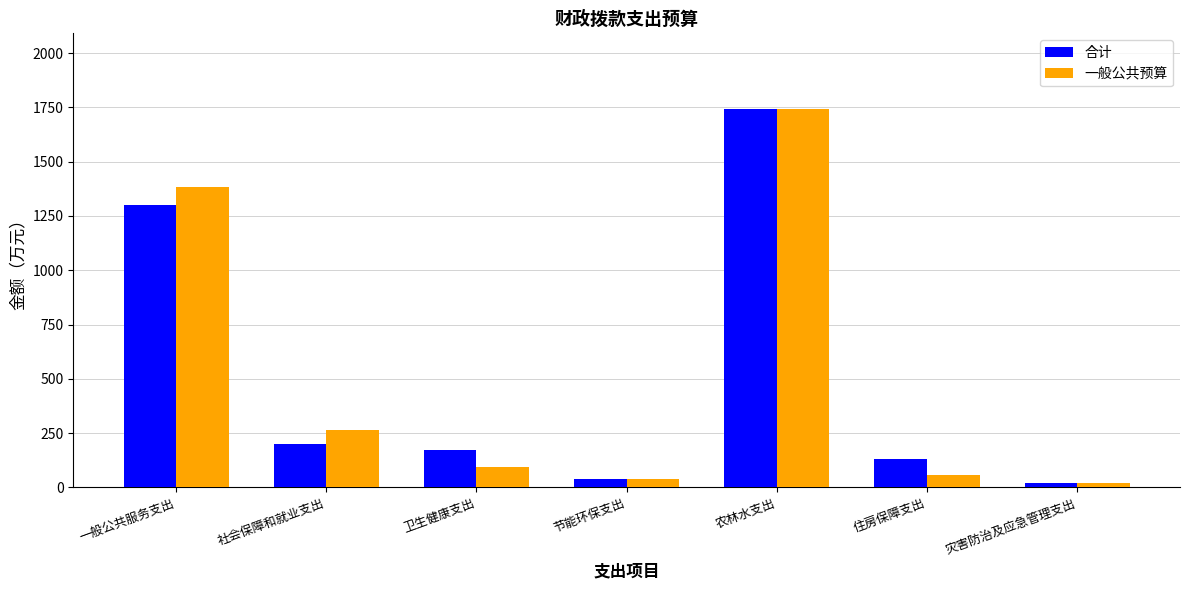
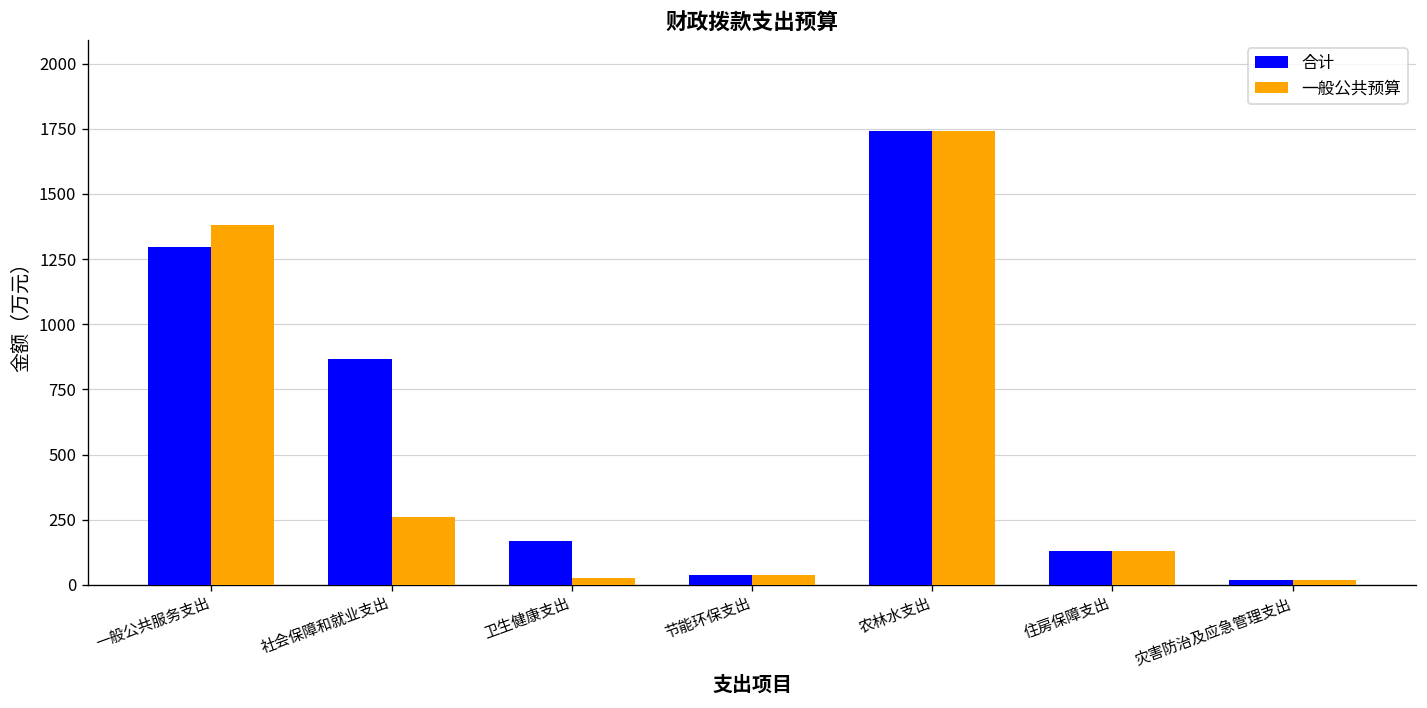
  {
    "合计": {
      "一般公共服务支出": 1300,
-     "社会保障和就业支出": 200,
+     "社会保障和就业支出": 870,
      "卫生健康支出": 170,
      "节能环保支出": 40,
      "农林水支出": 1740,
      "住房保障支出": 130,
      "灾害防治及应急管理支出": 20
    },
    "一般公共预算": {
      "一般公共服务支出": 1380,
      "社会保障和就业支出": 260,
-     "卫生健康支出": 90,
+     "卫生健康支出": 30,
      "节能环保支出": 40,
      "农林水支出": 1740,
-     "住房保障支出": 60,
+     "住房保障支出": 130,
      "灾害防治及应急管理支出": 20
    }
  }
